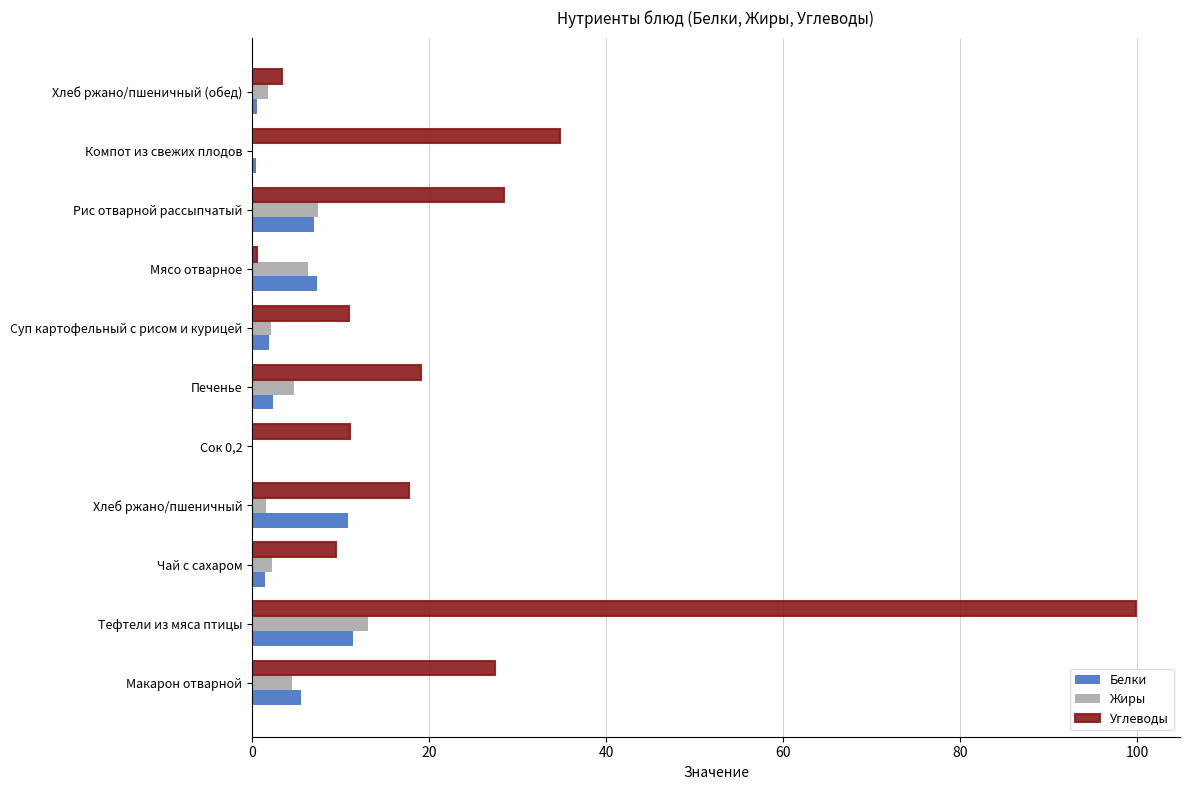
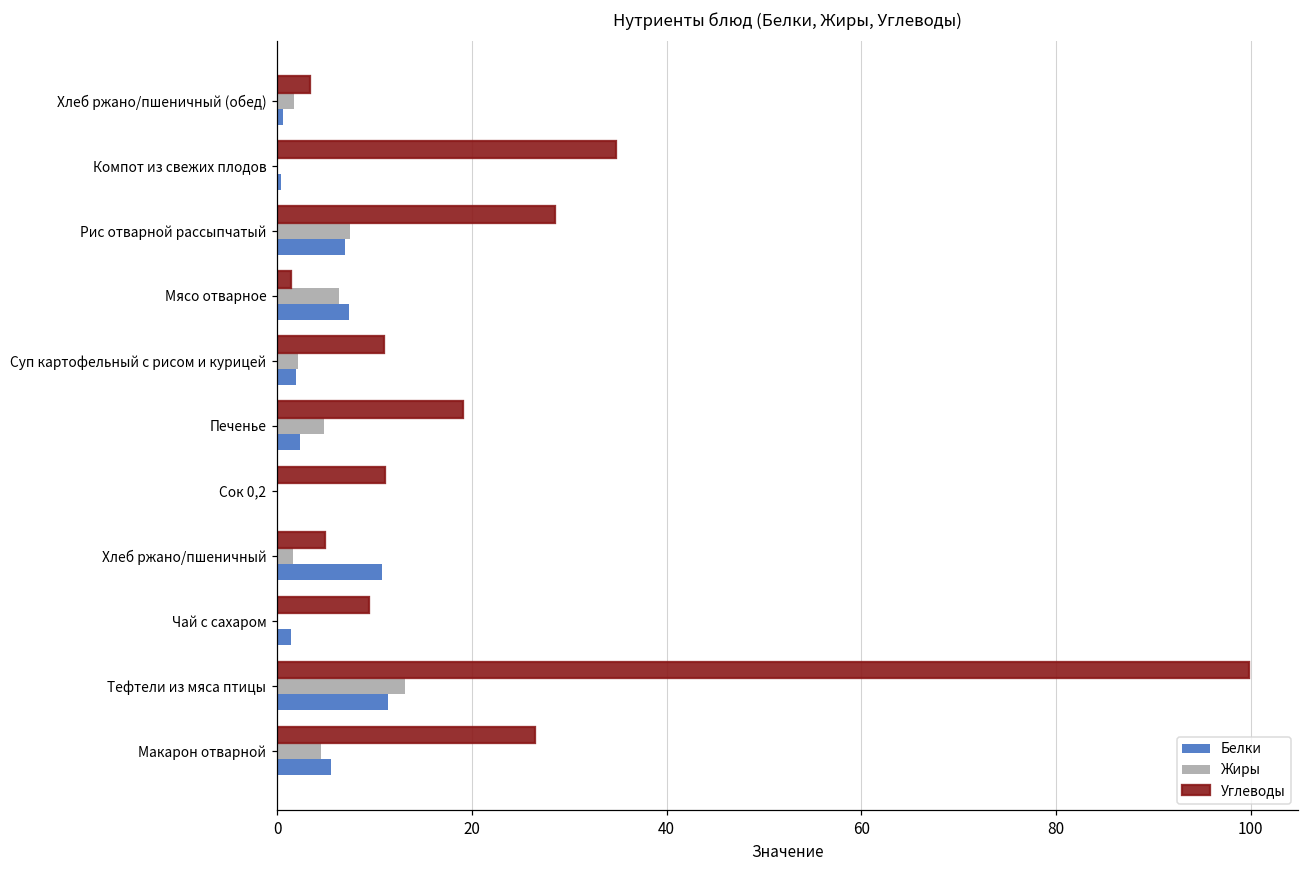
  {
    "Белки": {
      "Хлеб ржано/пшеничный (обед)": 1,
      "Компот из свежих плодов": 0,
      "Рис отварной рассыпчатый": 7,
      "Мясо отварное": 7,
      "Суп картофельный с рисом и курицей": 2,
      "Печенье": 2,
      "Сок 0,2": 0,
      "Хлеб ржано/пшеничный": 11,
      "Чай с сахаром": 1,
      "Тефтели из мяса птицы": 11,
      "Макарон отварной": 6
    },
    "Жиры": {
      "Хлеб ржано/пшеничный (обед)": 2,
      "Рис отварной рассыпчатый": 8,
      "Мясо отварное": 6,
      "Суп картофельный с рисом и курицей": 2,
      "Печенье": 5,
      "Сок 0,2": 0,
      "Хлеб ржано/пшеничный": 2,
-     "Чай с сахаром": 2,
+     "Чай с сахаром": 0,
      "Тефтели из мяса птицы": 13,
      "Макарон отварной": 5
    },
    "Углеводы": {
      "Хлеб ржано/пшеничный (обед)": 3,
      "Компот из свежих плодов": 35,
      "Рис отварной рассыпчатый": 29,
-     "Мясо отварное": 0.5,
+     "Мясо отварное": 1.4,
      "Суп картофельный с рисом и курицей": 11,
      "Печенье": 19,
      "Сок 0,2": 11,
-     "Хлеб ржано/пшеничный": 18,
+     "Хлеб ржано/пшеничный": 5,
      "Чай с сахаром": 9,
      "Тефтели из мяса птицы": 100,
-     "Макарон отварной": 27
+     "Макарон отварной": 26
    }
  }
